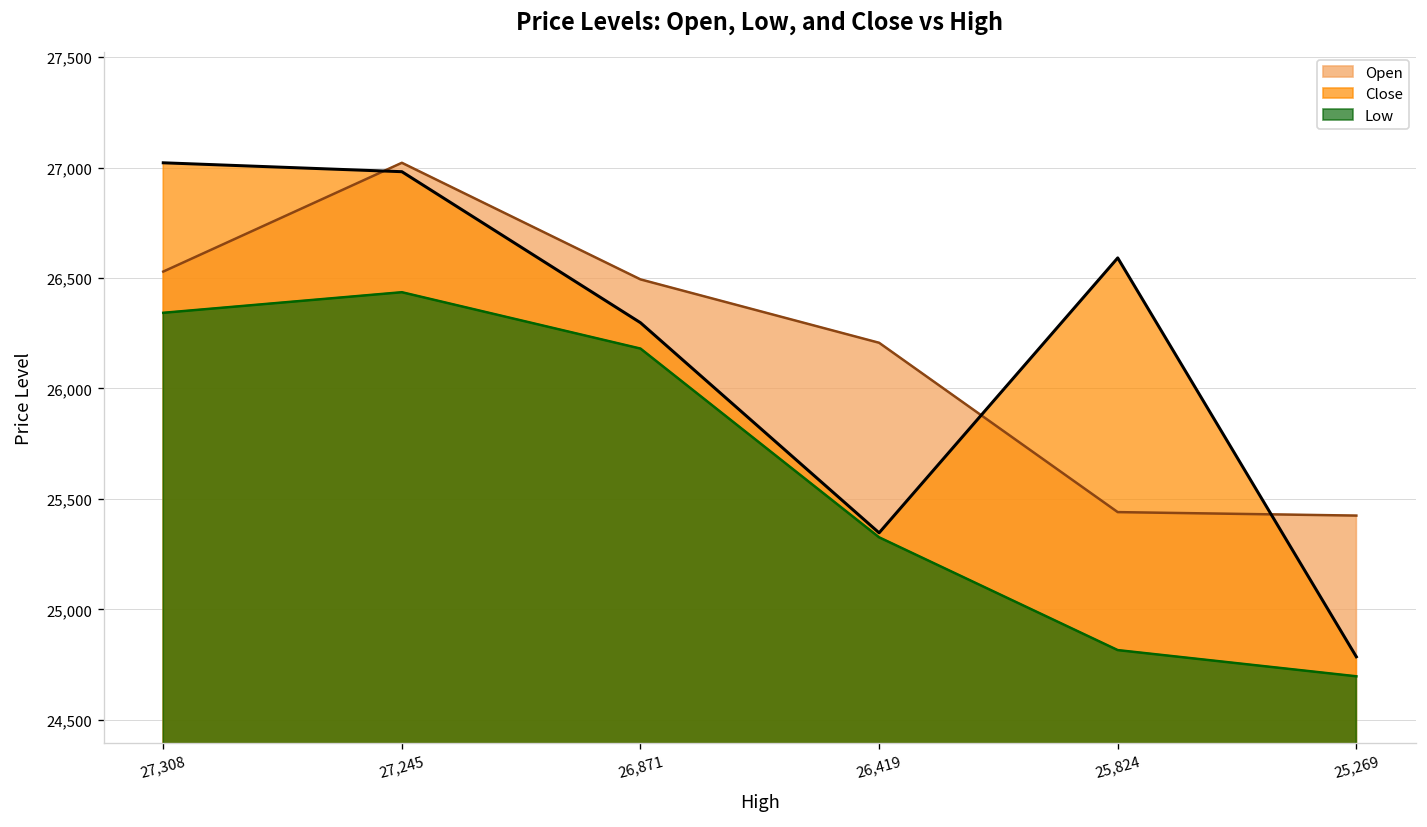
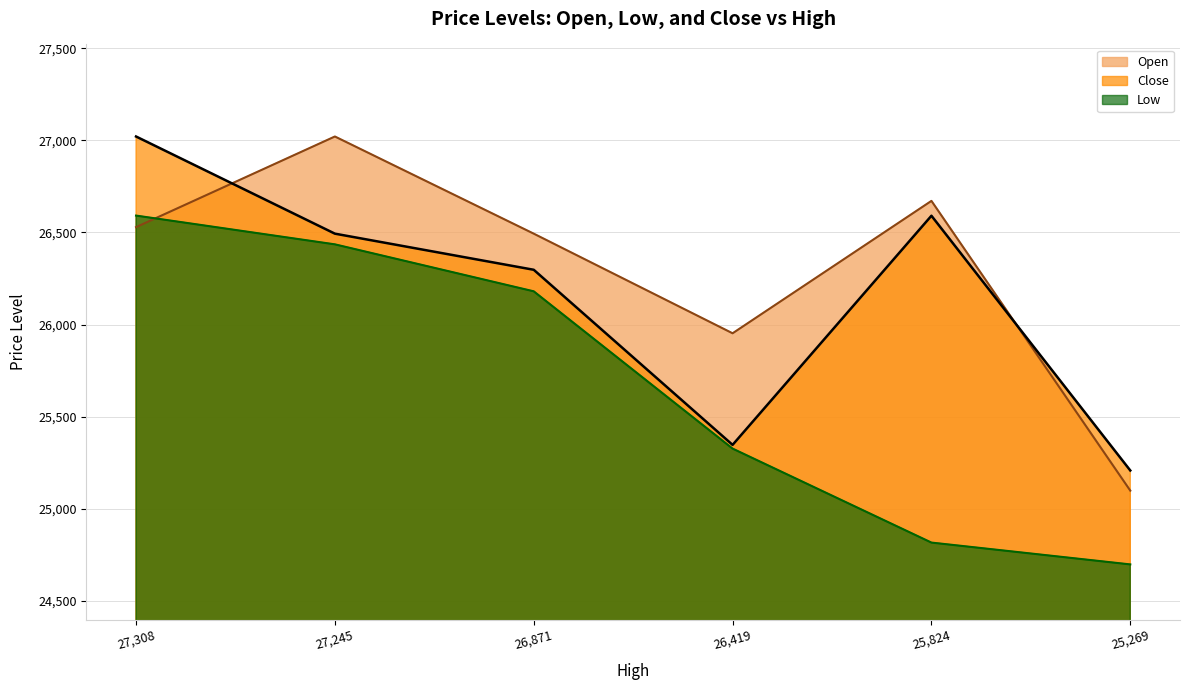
  {
    "Open": {
      "27,308": "26,530",
      "27,245": "27,020",
      "26,871": "26,490",
-     "26,419": "26,210",
-     "25,824": "25,440",
-     "25,269": "25,420"
+     "26,419": "25,950",
+     "25,824": "26,670",
+     "25,269": "25,100"
    },
    "Close": {
      "27,308": "27,020",
-     "27,245": "26,980",
+     "27,245": "26,490",
      "26,871": "26,300",
      "26,419": "25,350",
      "25,824": "26,590",
-     "25,269": "24,790"
+     "25,269": "25,210"
    },
    "Low": {
-     "27,308": "26,340",
+     "27,308": "26,590",
      "27,245": "26,440",
      "26,871": "26,180",
      "26,419": "25,330",
      "25,824": "24,820",
      "25,269": "24,700"
    }
  }
